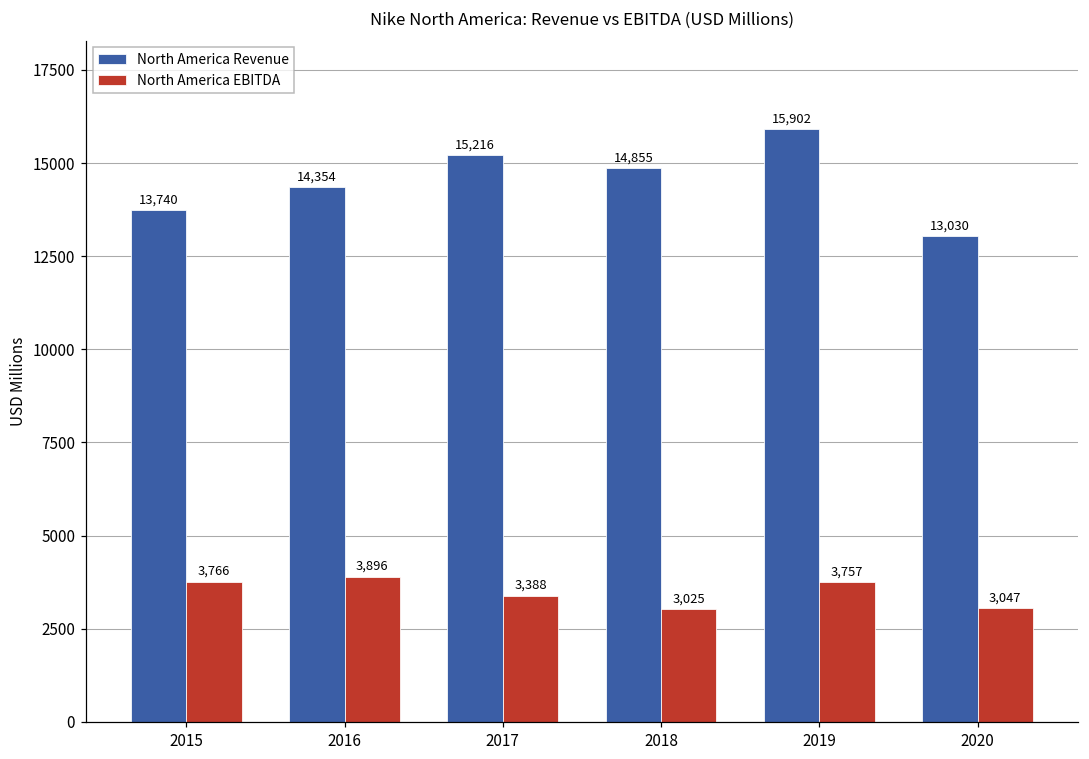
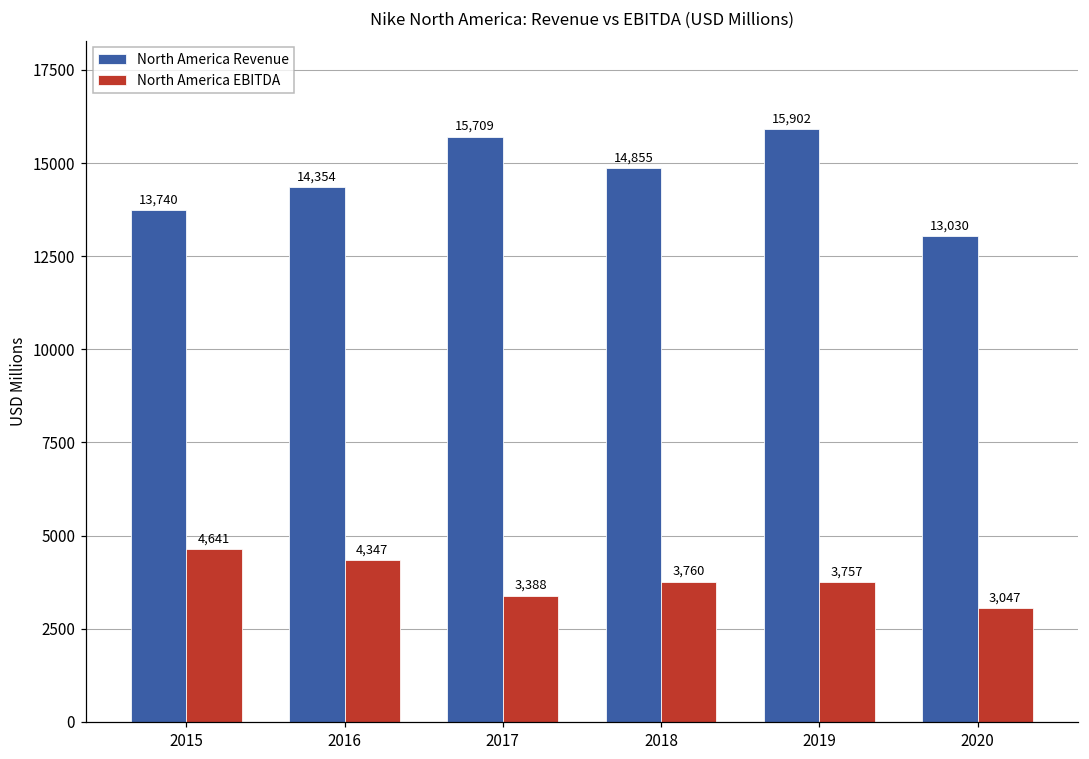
  {
    "North America Revenue": {
      "2015": "13,740",
      "2016": "14,354",
-     "2017": "15,216",
+     "2017": "15,709",
      "2018": "14,855",
      "2019": "15,902",
      "2020": "13,030"
    },
    "North America EBITDA": {
-     "2015": "3,766",
-     "2016": "3,896",
+     "2015": "4,641",
+     "2016": "4,347",
      "2017": "3,388",
-     "2018": "3,025",
+     "2018": "3,760",
      "2019": "3,757",
      "2020": "3,047"
    }
  }
